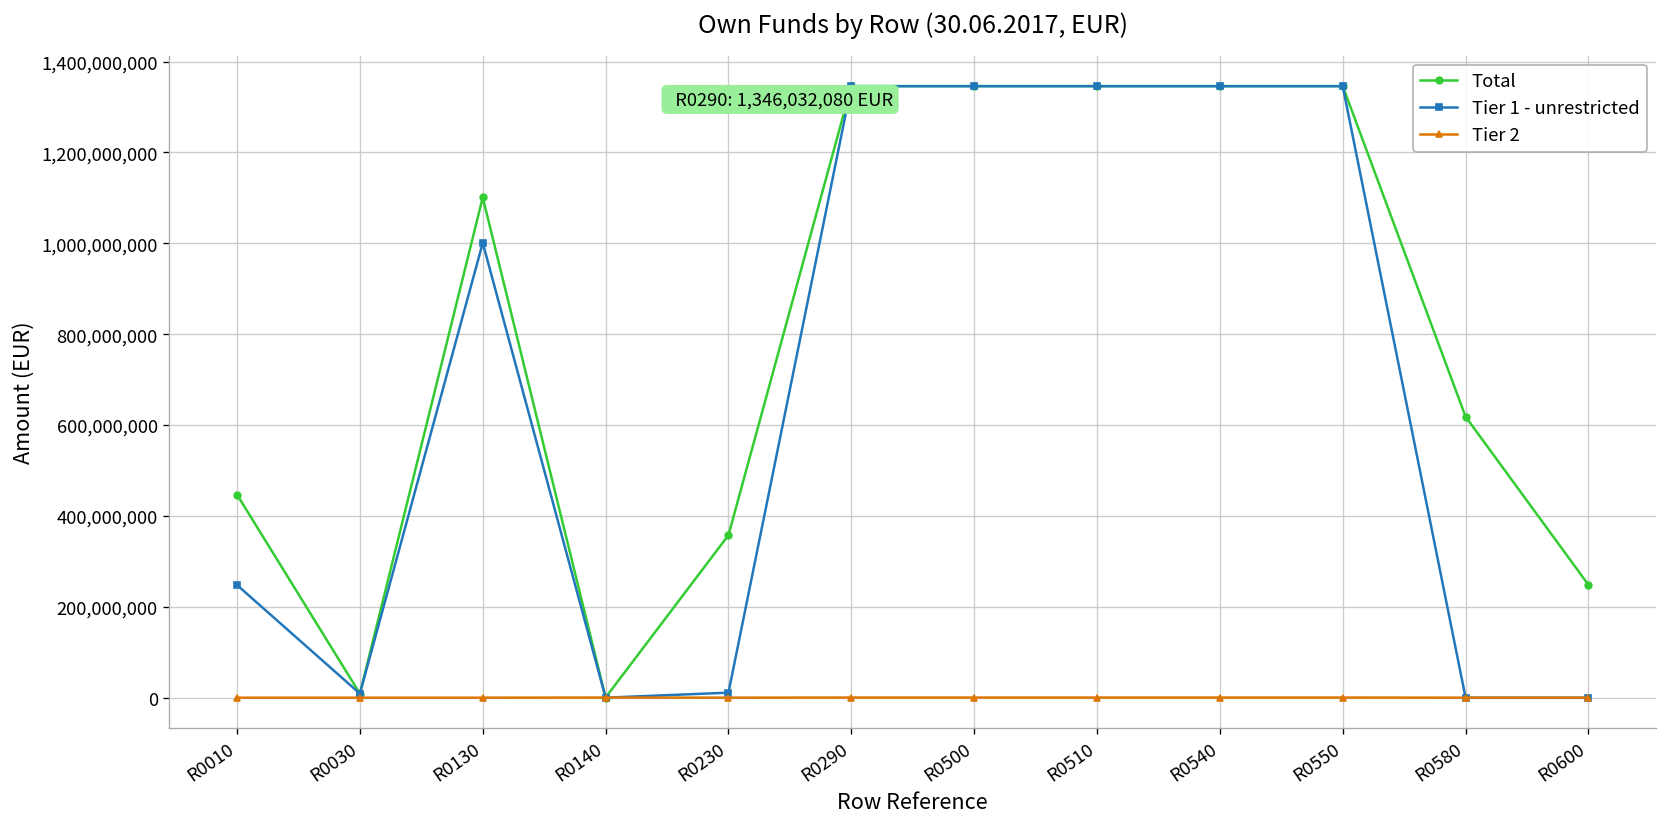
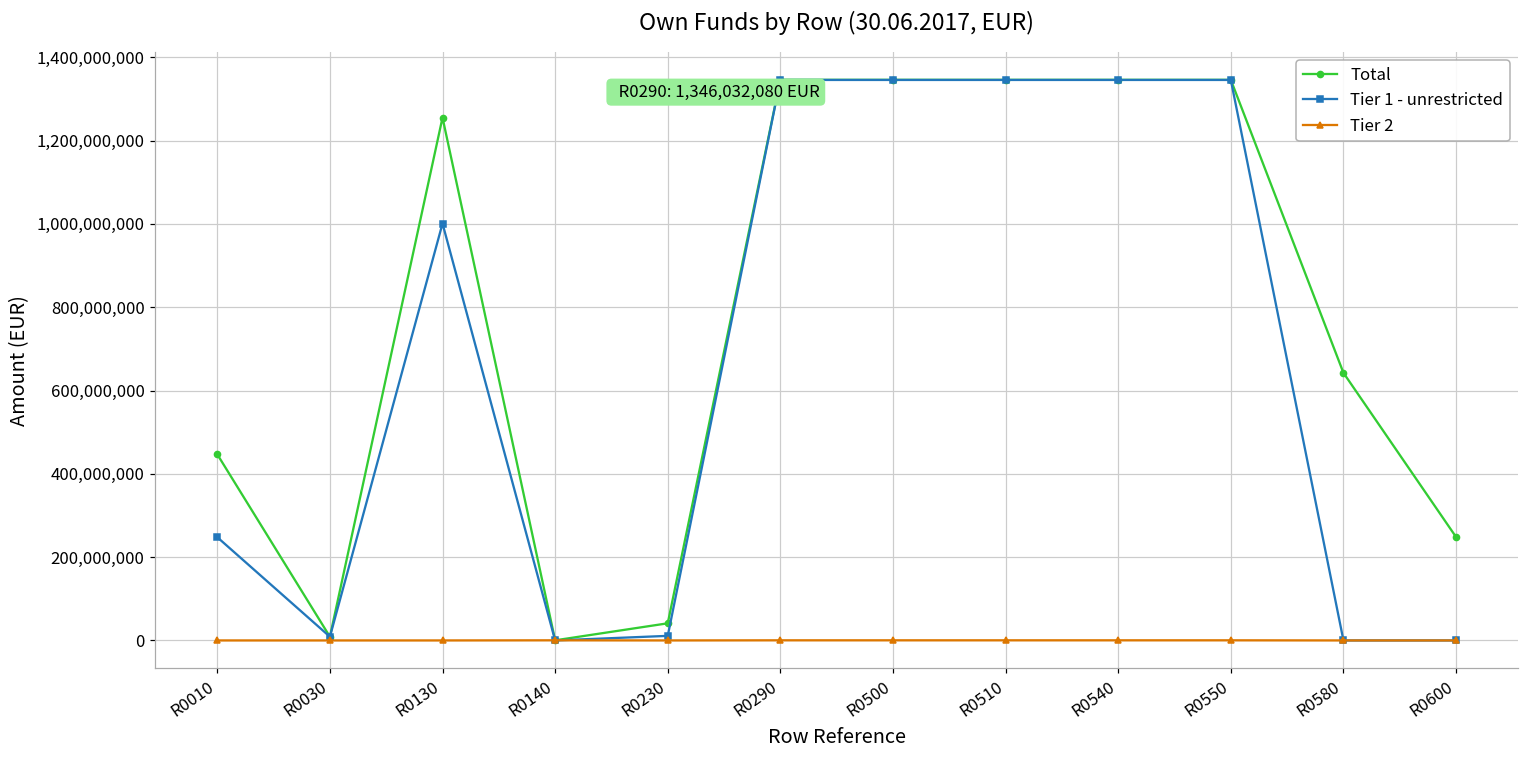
  {
    "Total": {
      "R0010": "450,000,000",
-     "R0130": "1,100,000,000",
-     "R0230": "360,000,000",
-     "R0580": "620,000,000",
+     "R0130": "1,260,000,000",
+     "R0230": "40,000,000",
+     "R0580": "640,000,000",
      "R0600": "250,000,000"
    },
    "Tier 1 - unrestricted": {
      "R0010": "250,000,000",
      "R0130": "1,000,000,000",
      "R0230": "10,000,000"
    },
    "Tier 2": {
      "R0010": "0",
      "R0030": "0",
      "R0130": "0",
      "R0230": "0",
      "R0290": "0",
      "R0500": "0",
      "R0510": "0",
      "R0540": "0",
      "R0550": "0"
    }
  }
